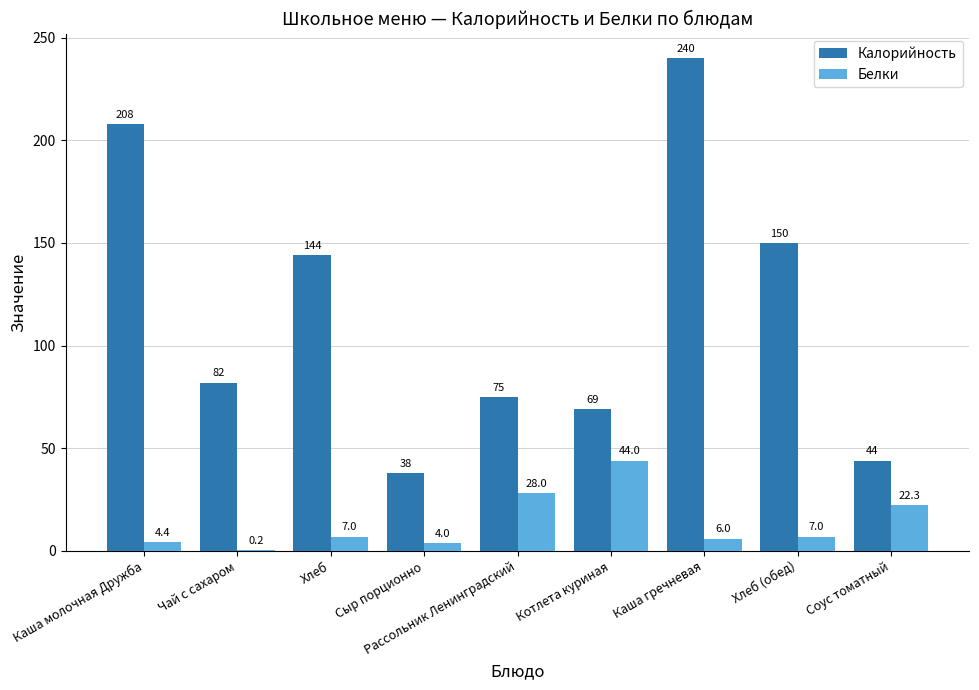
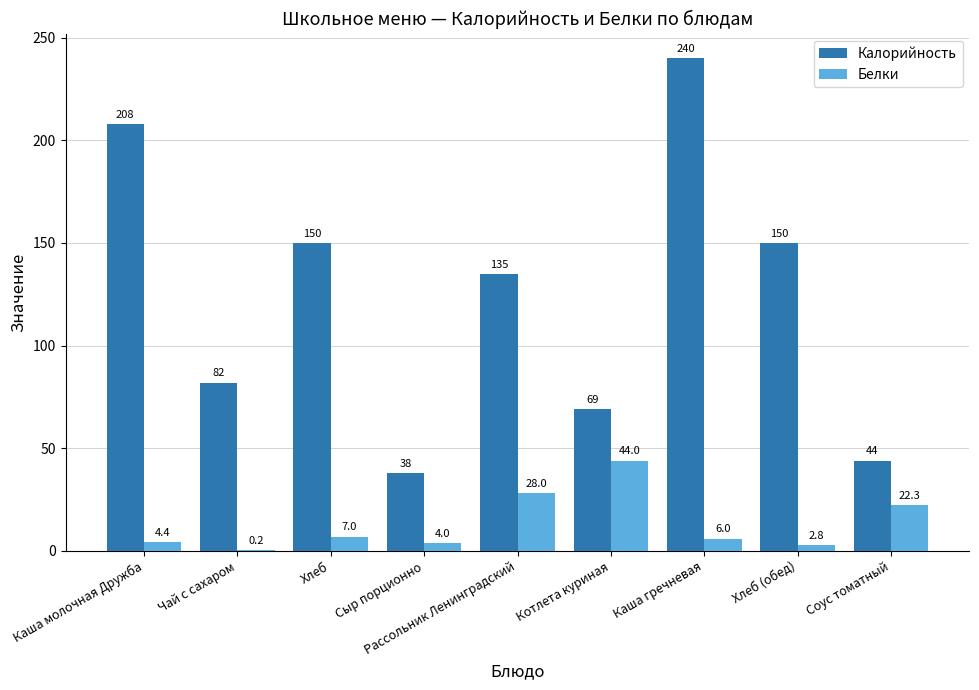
  {
    "Калорийность": {
      "Каша молочная Дружба": 208,
      "Чай с сахаром": 82,
-     "Хлеб": 144,
+     "Хлеб": 150,
      "Сыр порционно": 38,
-     "Рассольник Ленинградский": 75,
+     "Рассольник Ленинградский": 135,
      "Котлета куриная": 69,
      "Каша гречневая": 240,
      "Хлеб (обед)": 150,
      "Соус томатный": 44
    },
    "Белки": {
      "Каша молочная Дружба": 4.4,
      "Чай с сахаром": 0.2,
      "Хлеб": 7.0,
      "Сыр порционно": 4.0,
      "Рассольник Ленинградский": 28.0,
      "Котлета куриная": 44.0,
      "Каша гречневая": 6.0,
-     "Хлеб (обед)": 7.0,
+     "Хлеб (обед)": 2.8,
      "Соус томатный": 22.3
    }
  }
